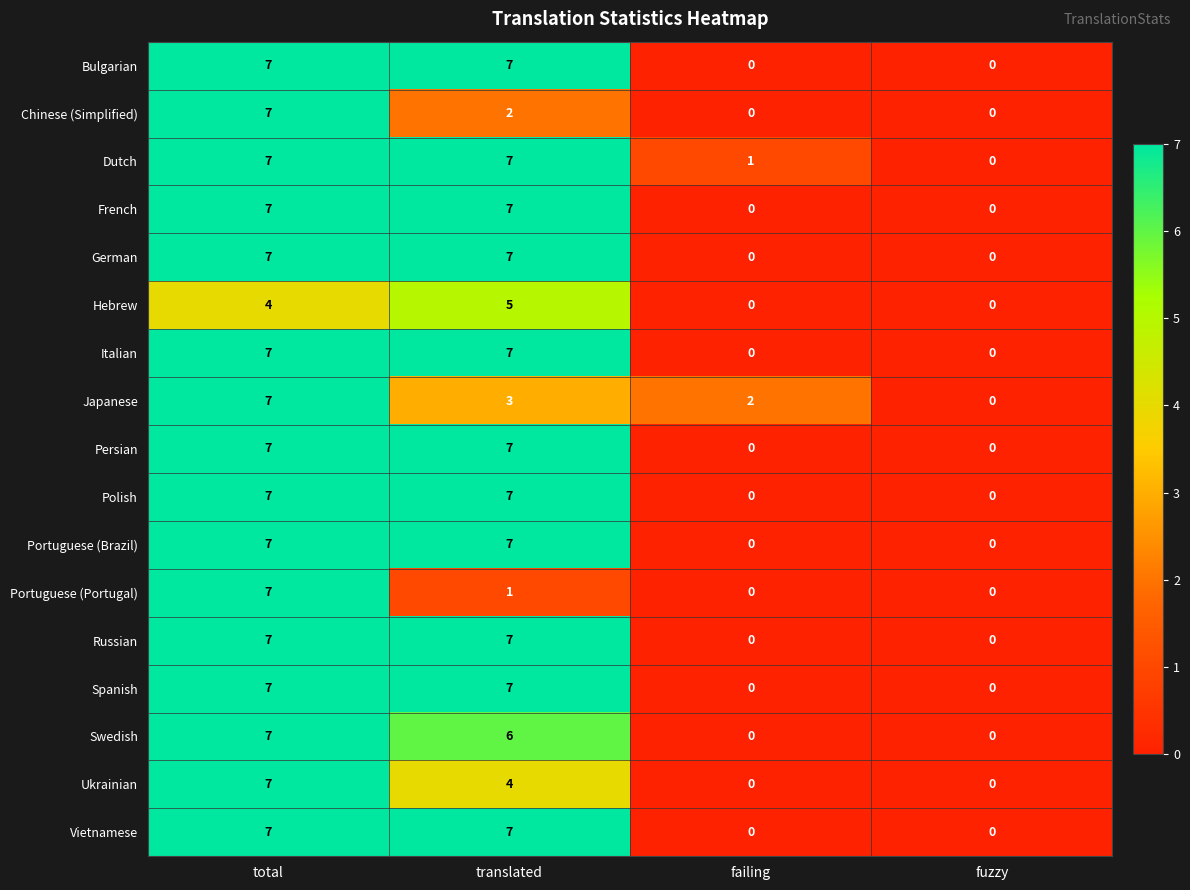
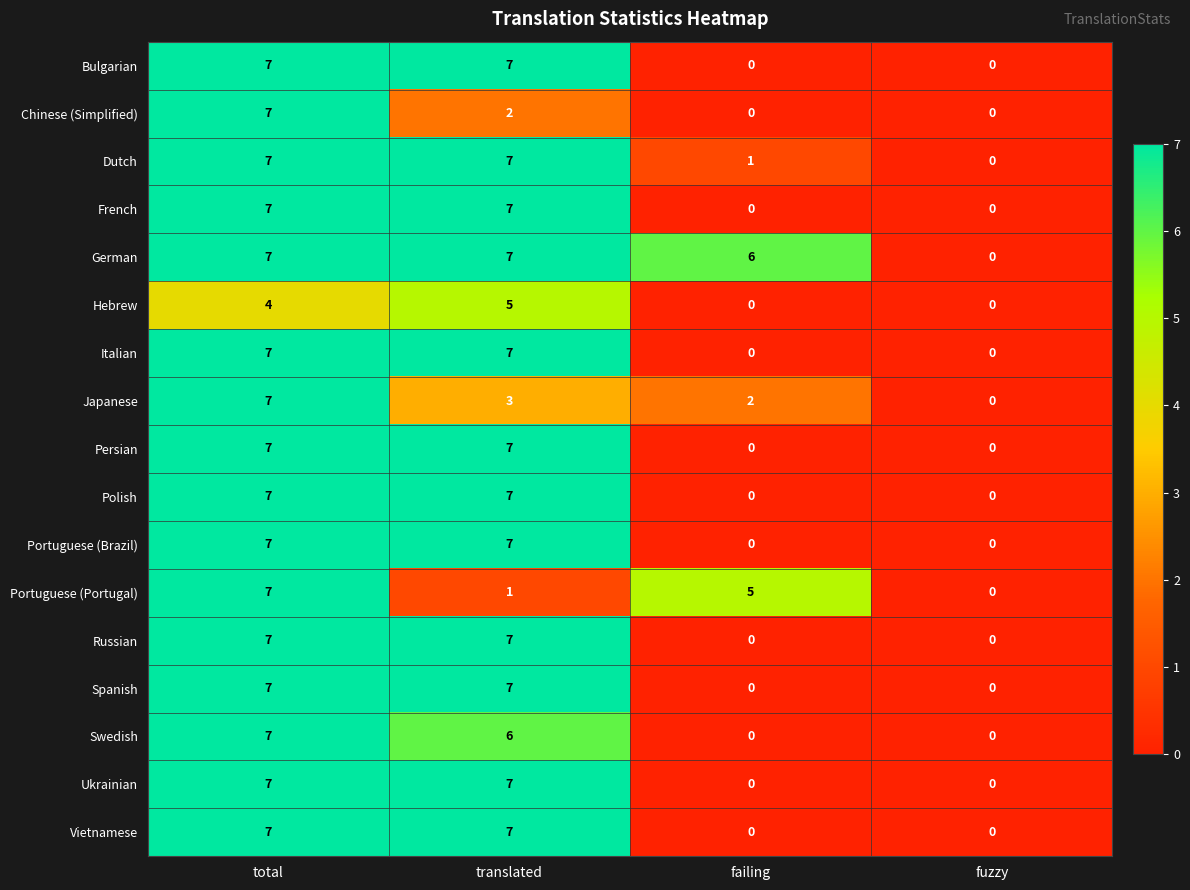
  {
    "Bulgarian": {
      "total": 7,
      "translated": 7,
      "failing": 0,
      "fuzzy": 0
    },
    "Chinese (Simplified)": {
      "total": 7,
      "translated": 2,
      "failing": 0,
      "fuzzy": 0
    },
    "Dutch": {
      "total": 7,
      "translated": 7,
      "failing": 1,
      "fuzzy": 0
    },
    "French": {
      "total": 7,
      "translated": 7,
      "failing": 0,
      "fuzzy": 0
    },
    "German": {
      "total": 7,
      "translated": 7,
-     "failing": 0,
+     "failing": 6,
      "fuzzy": 0
    },
    "Hebrew": {
      "total": 4,
      "translated": 5,
      "failing": 0,
      "fuzzy": 0
    },
    "Italian": {
      "total": 7,
      "translated": 7,
      "failing": 0,
      "fuzzy": 0
    },
    "Japanese": {
      "total": 7,
      "translated": 3,
      "failing": 2,
      "fuzzy": 0
    },
    "Persian": {
      "total": 7,
      "translated": 7,
      "failing": 0,
      "fuzzy": 0
    },
    "Polish": {
      "total": 7,
      "translated": 7,
      "failing": 0,
      "fuzzy": 0
    },
    "Portuguese (Brazil)": {
      "total": 7,
      "translated": 7,
      "failing": 0,
      "fuzzy": 0
    },
    "Portuguese (Portugal)": {
      "total": 7,
      "translated": 1,
-     "failing": 0,
+     "failing": 5,
      "fuzzy": 0
    },
    "Russian": {
      "total": 7,
      "translated": 7,
      "failing": 0,
      "fuzzy": 0
    },
    "Spanish": {
      "total": 7,
      "translated": 7,
      "failing": 0,
      "fuzzy": 0
    },
    "Swedish": {
      "total": 7,
      "translated": 6,
      "failing": 0,
      "fuzzy": 0
    },
    "Ukrainian": {
      "total": 7,
-     "translated": 4,
+     "translated": 7,
      "failing": 0,
      "fuzzy": 0
    },
    "Vietnamese": {
      "total": 7,
      "translated": 7,
      "failing": 0,
      "fuzzy": 0
    }
  }
